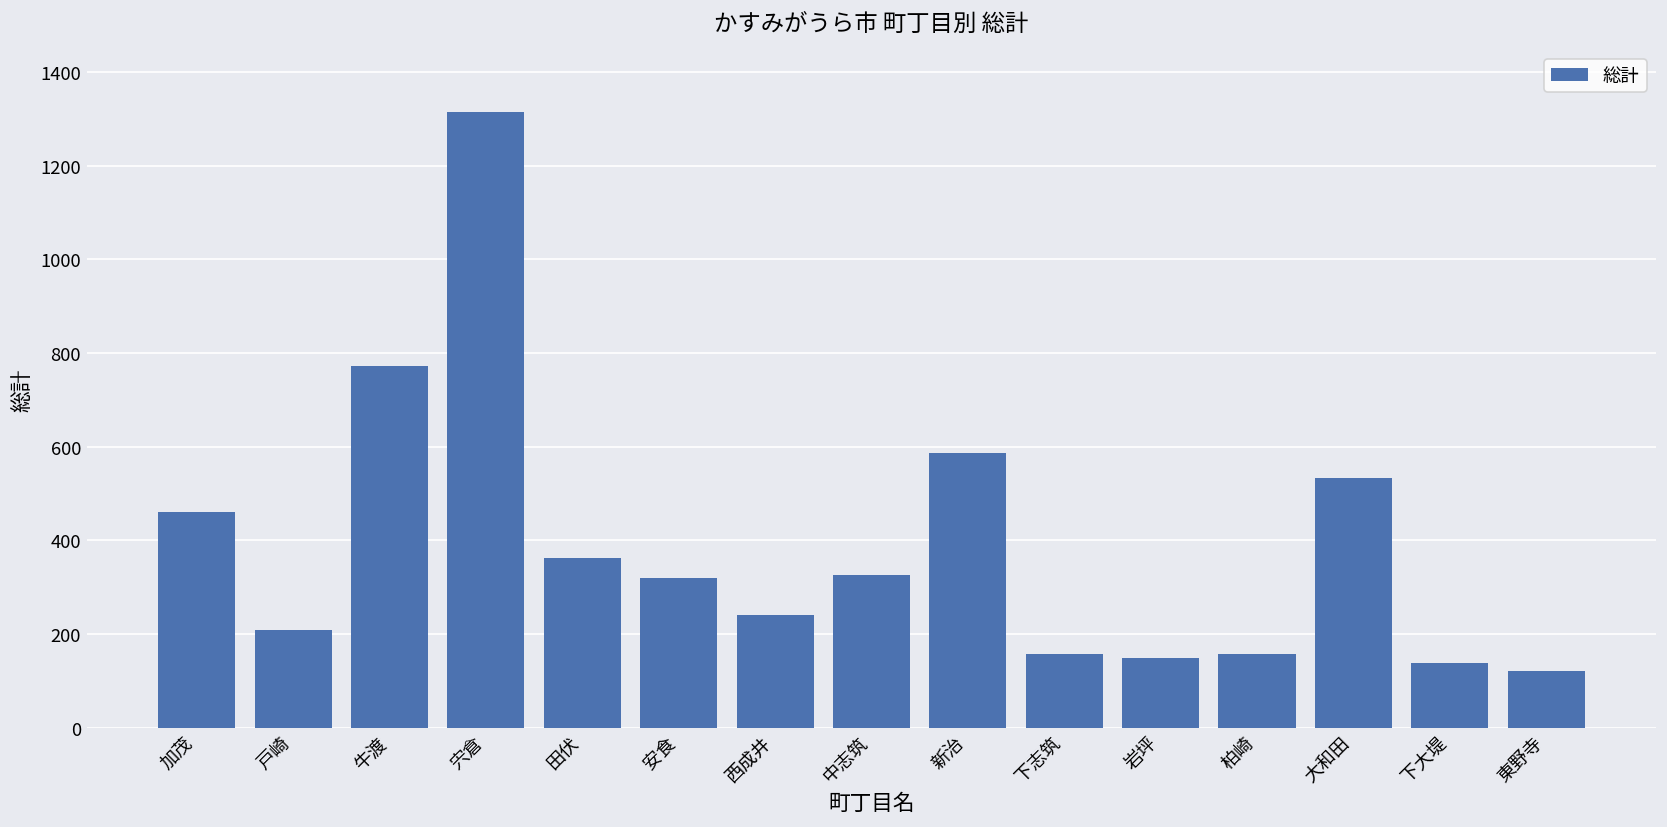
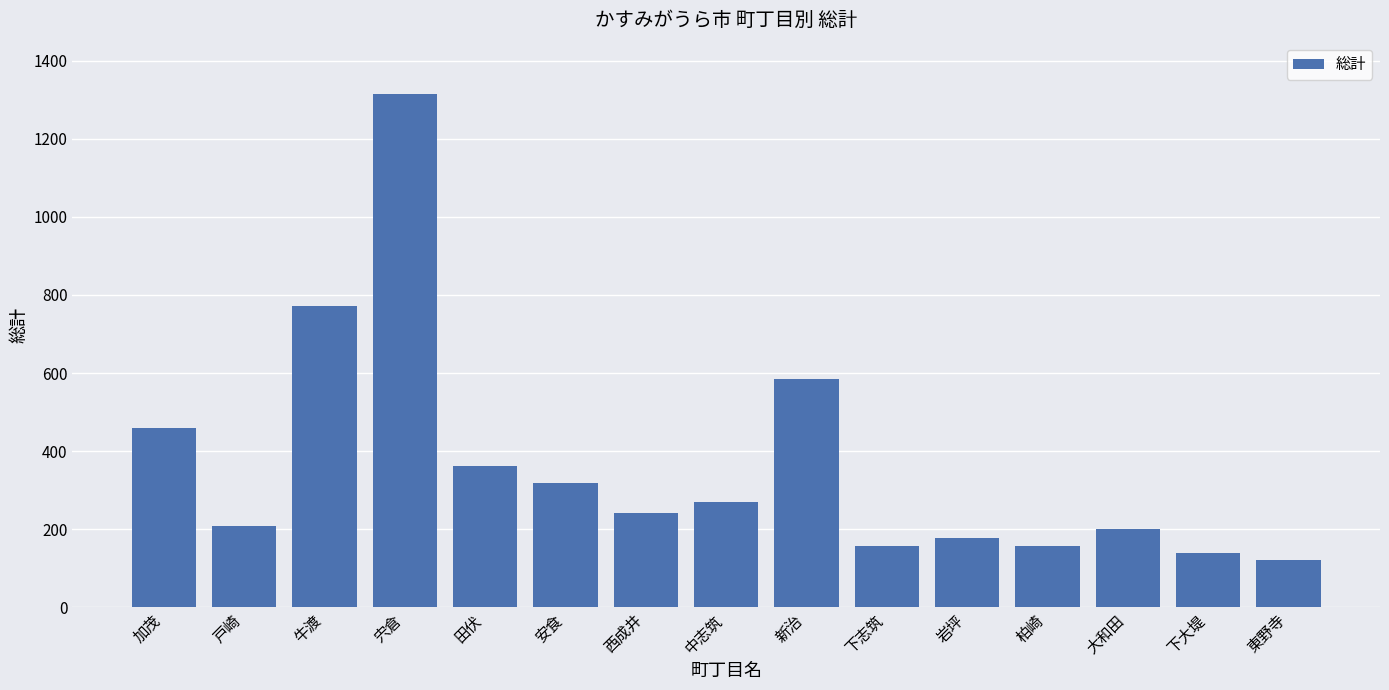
  {
    "加茂": 460,
    "戸崎": 210,
    "牛渡": 770,
    "宍倉": 1320,
    "田伏": 360,
    "安食": 320,
    "西成井": 240,
-   "中志筑": 330,
+   "中志筑": 270,
    "新治": 590,
    "下志筑": 160,
-   "岩坪": 150,
+   "岩坪": 180,
    "柏崎": 160,
-   "大和田": 530,
+   "大和田": 200,
    "下大堤": 140,
    "東野寺": 120
  }
